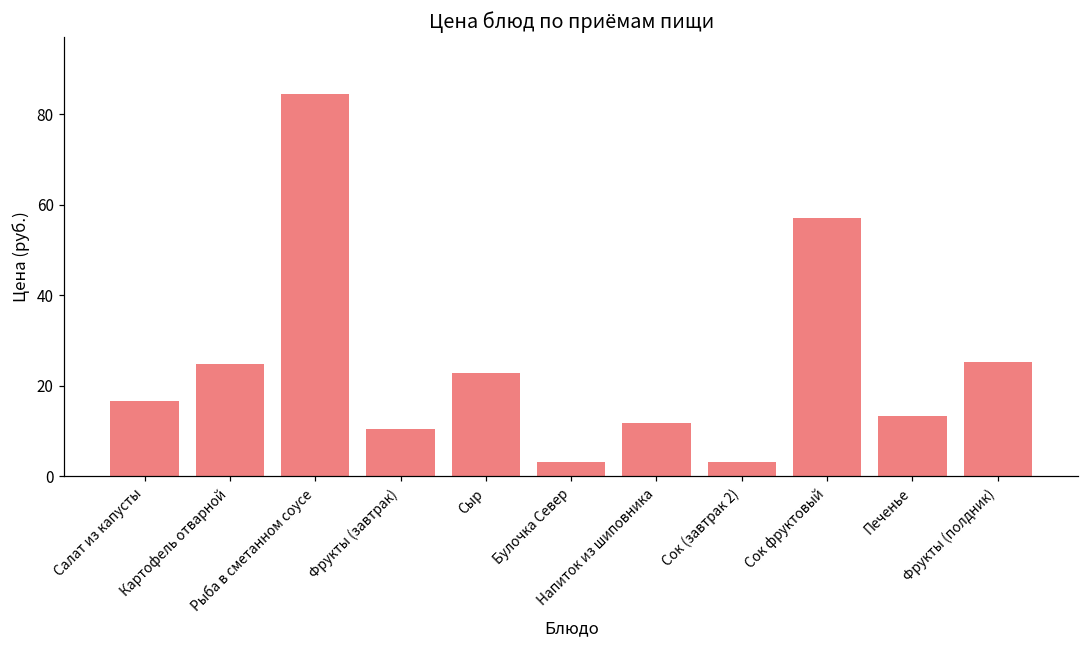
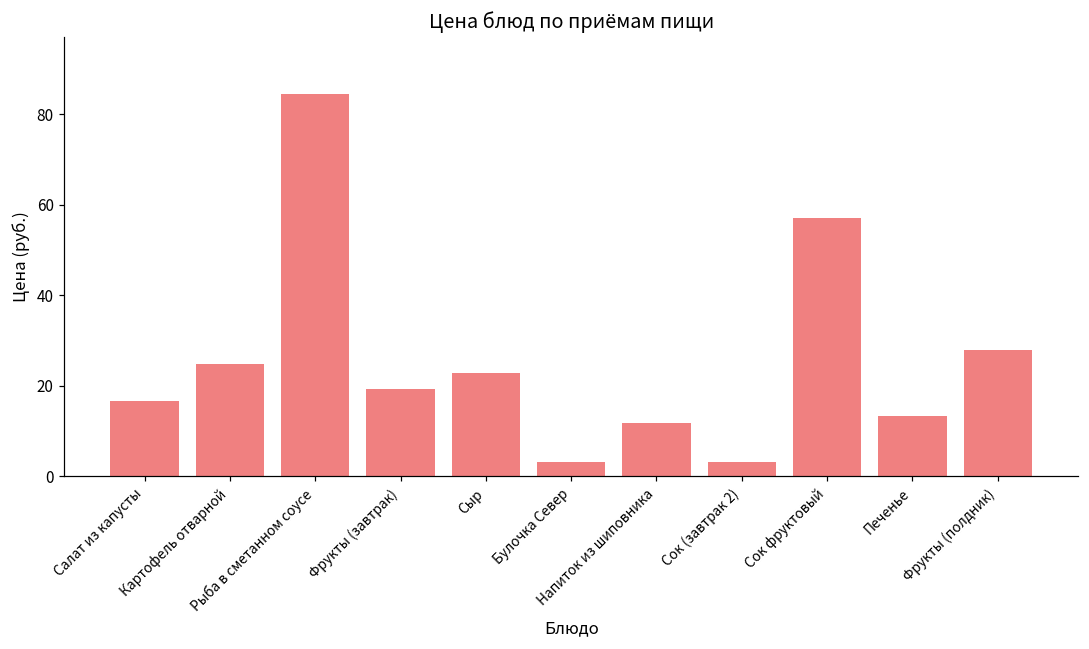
  {
    "Салат из капусты": 17,
    "Картофель отварной": 25,
    "Рыба в сметанном соусе": 84,
-   "Фрукты (завтрак)": 10,
+   "Фрукты (завтрак)": 19,
    "Сыр": 23,
    "Булочка Север": 3,
    "Напиток из шиповника": 12,
    "Сок (завтрак 2)": 3,
    "Сок фруктовый": 57,
    "Печенье": 13,
-   "Фрукты (полдник)": 25
+   "Фрукты (полдник)": 28
  }
